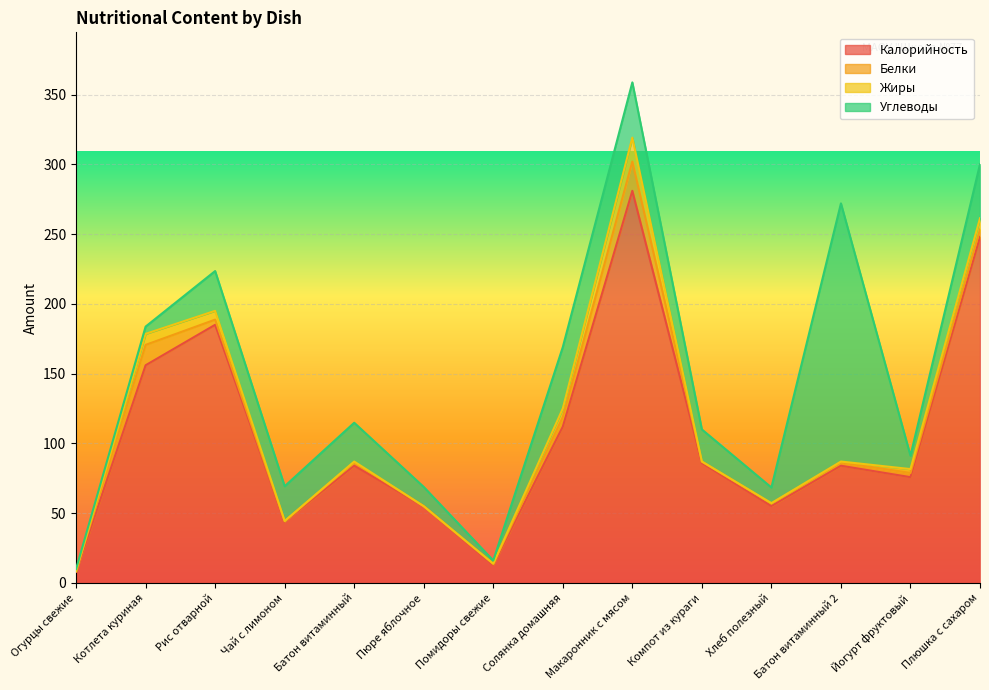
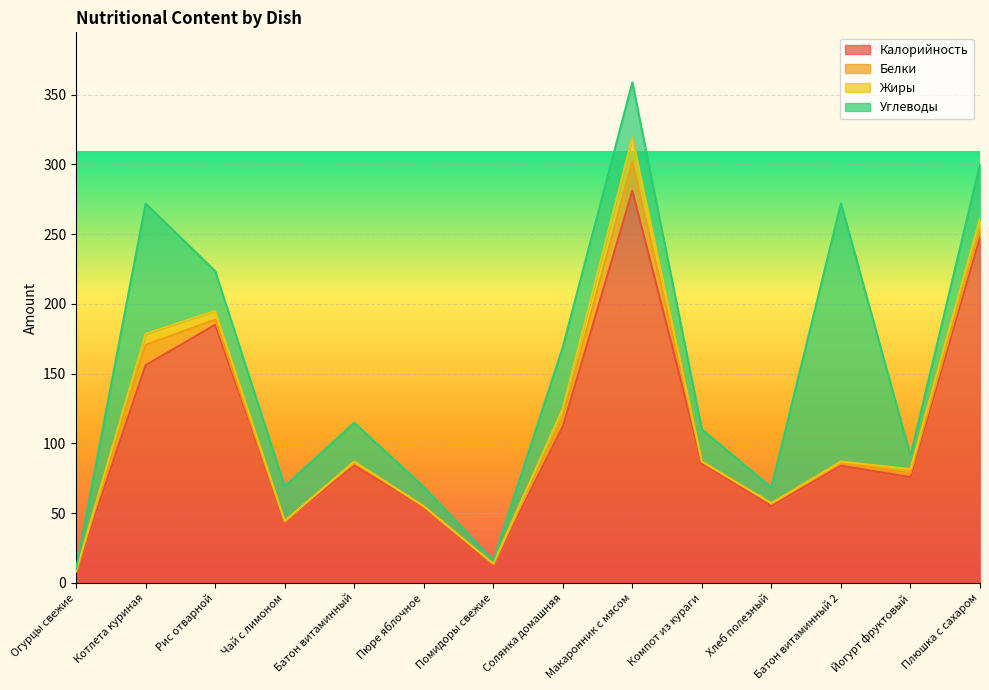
  {
    "Калорийность": {
      "Котлета куриная": 156,
      "Рис отварной": 185,
      "Батон витаминный": 84,
      "Солянка домашняя": 112,
      "Макаронник с мясом": 281,
      "Хлеб полезный": 55,
      "Батон витаминный 2": 84,
      "Йогурт фруктовый": 76,
      "Плюшка с сахаром": 248
    },
    "Углеводы": {
-     "Котлета куриная": 5,
+     "Котлета куриная": 93,
      "Рис отварной": 29,
      "Чай с лимоном": 25,
      "Батон витаминный": 28,
      "Пюре яблочное": 14,
      "Помидоры свежие": 2,
      "Солянка домашняя": 44,
      "Макаронник с мясом": 40,
      "Компот из кураги": 23,
      "Хлеб полезный": 11,
      "Батон витаминный 2": 185,
      "Йогурт фруктовый": 10,
      "Плюшка с сахаром": 39
    }
  }
